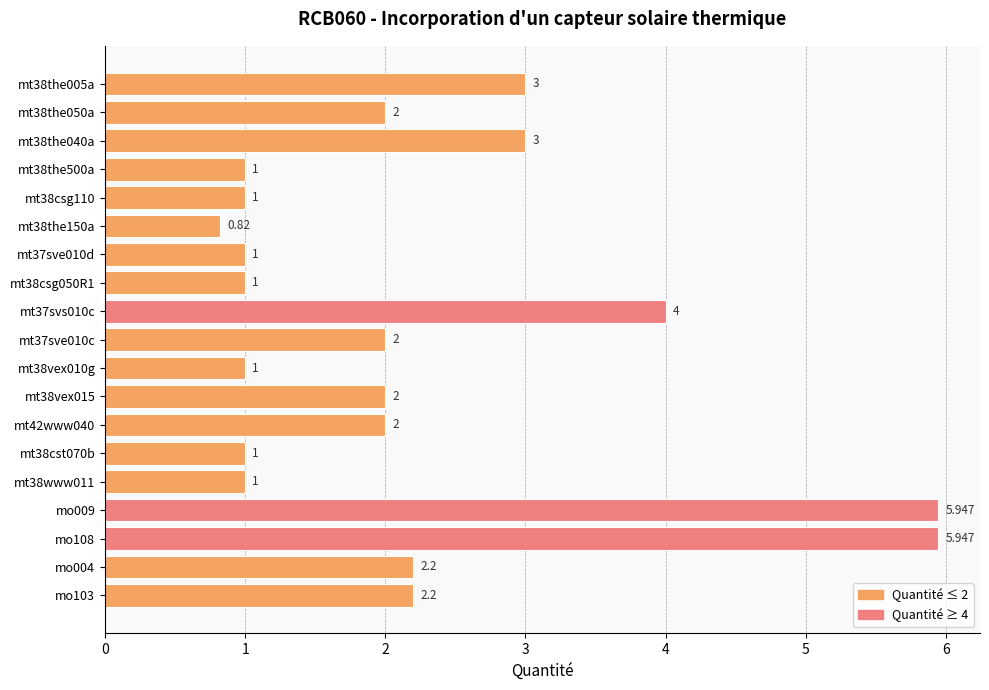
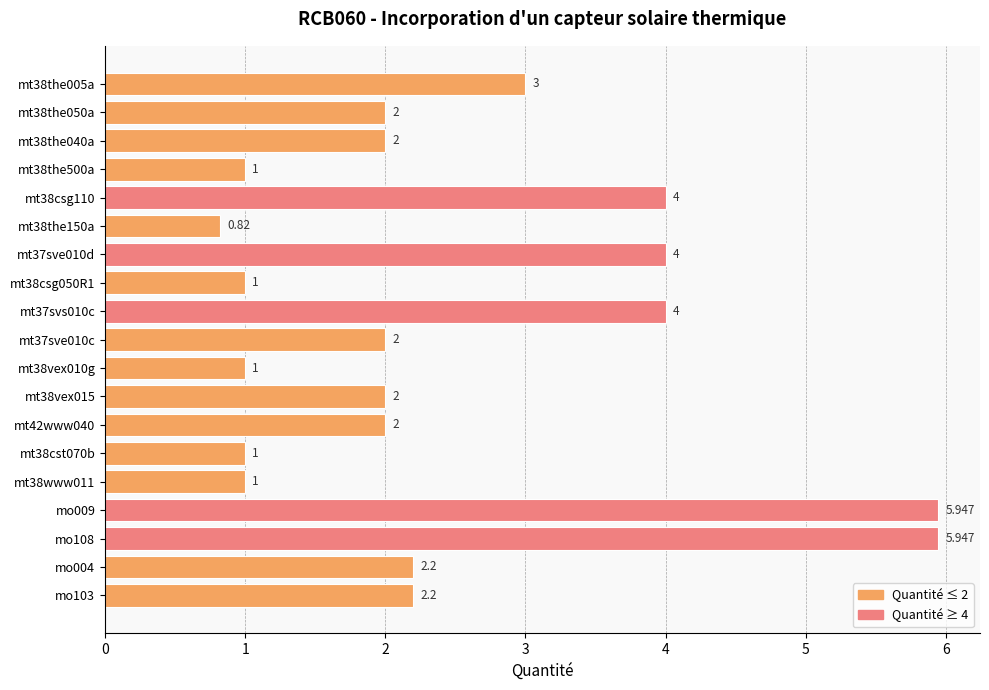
  {
    "mt38the005a": 3,
    "mt38the050a": 2,
-   "mt38the040a": 3,
+   "mt38the040a": 2,
    "mt38the500a": 1,
-   "mt38csg110": 1,
+   "mt38csg110": 4,
    "mt38the150a": 0.82,
-   "mt37sve010d": 1,
+   "mt37sve010d": 4,
    "mt38csg050R1": 1,
    "mt37svs010c": 4,
    "mt37sve010c": 2,
    "mt38vex010g": 1,
    "mt38vex015": 2,
    "mt42www040": 2,
    "mt38cst070b": 1,
    "mt38www011": 1,
    "mo009": 5.947,
    "mo108": 5.947,
    "mo004": 2.2,
    "mo103": 2.2
  }
